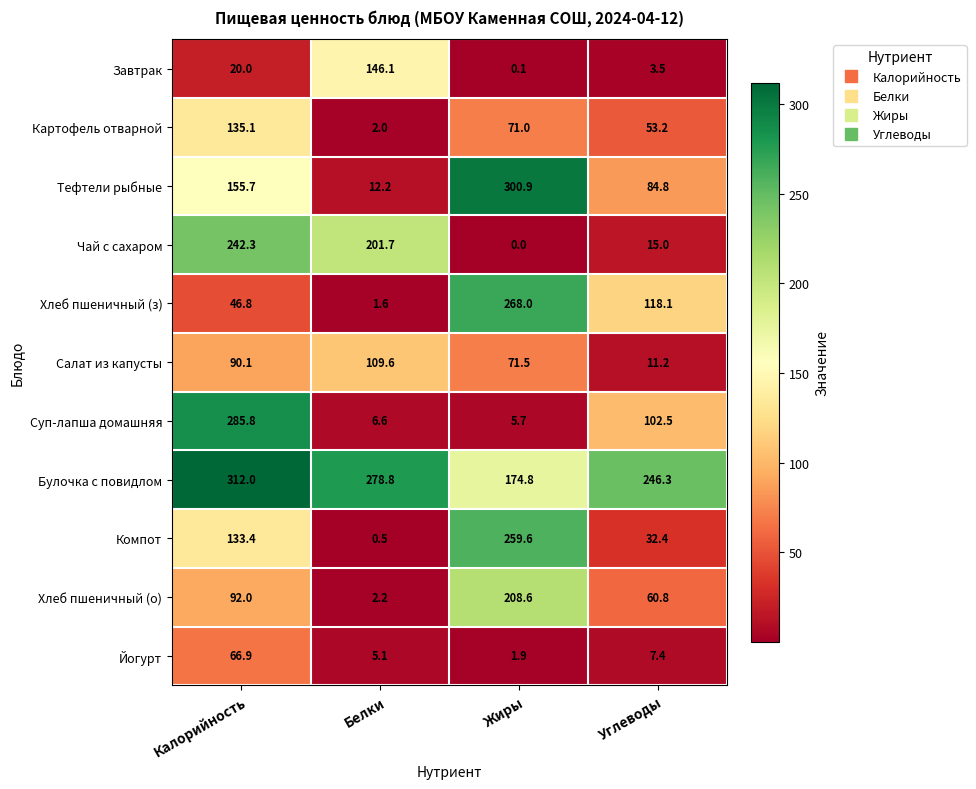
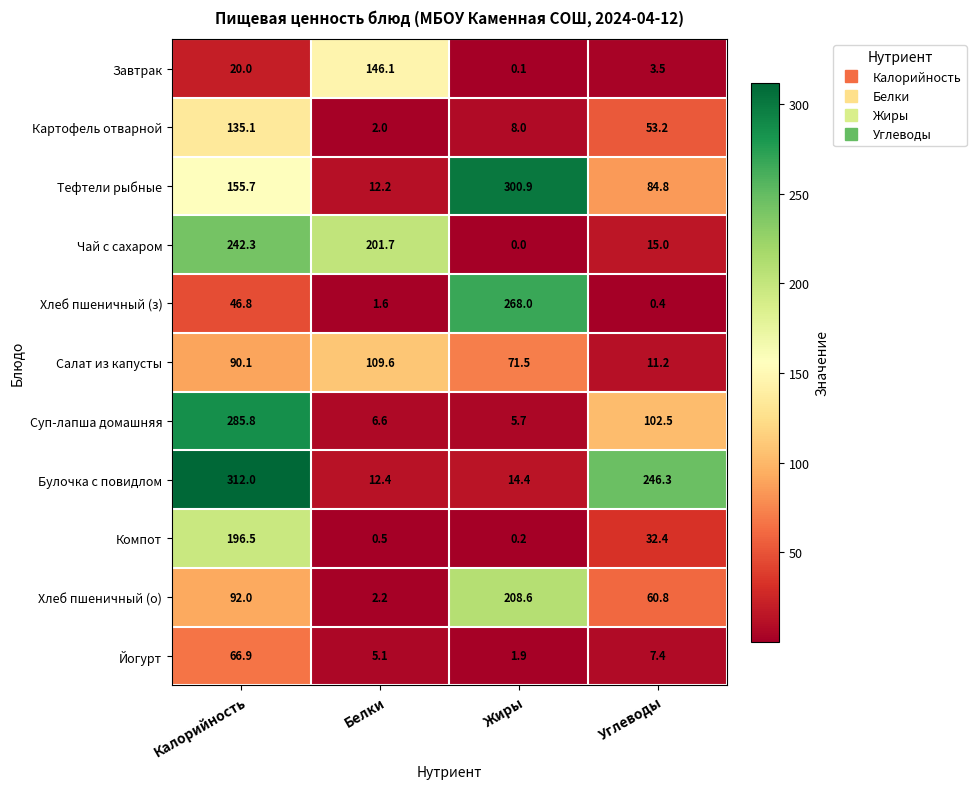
  {
    "Завтрак": {
      "Калорийность": 20.0,
      "Белки": 146.1,
      "Жиры": 0.1,
      "Углеводы": 3.5
    },
    "Картофель отварной": {
      "Калорийность": 135.1,
      "Белки": 2.0,
-     "Жиры": 71.0,
+     "Жиры": 8.0,
      "Углеводы": 53.2
    },
    "Тефтели рыбные": {
      "Калорийность": 155.7,
      "Белки": 12.2,
      "Жиры": 300.9,
      "Углеводы": 84.8
    },
    "Чай с сахаром": {
      "Калорийность": 242.3,
      "Белки": 201.7,
      "Жиры": 0.0,
      "Углеводы": 15.0
    },
    "Хлеб пшеничный (з)": {
      "Калорийность": 46.8,
      "Белки": 1.6,
      "Жиры": 268.0,
-     "Углеводы": 118.1
+     "Углеводы": 0.4
    },
    "Салат из капусты": {
      "Калорийность": 90.1,
      "Белки": 109.6,
      "Жиры": 71.5,
      "Углеводы": 11.2
    },
    "Суп-лапша домашняя": {
      "Калорийность": 285.8,
      "Белки": 6.6,
      "Жиры": 5.7,
      "Углеводы": 102.5
    },
    "Булочка с повидлом": {
      "Калорийность": 312.0,
-     "Белки": 278.8,
-     "Жиры": 174.8,
+     "Белки": 12.4,
+     "Жиры": 14.4,
      "Углеводы": 246.3
    },
    "Компот": {
-     "Калорийность": 133.4,
+     "Калорийность": 196.5,
      "Белки": 0.5,
-     "Жиры": 259.6,
+     "Жиры": 0.2,
      "Углеводы": 32.4
    },
    "Хлеб пшеничный (о)": {
      "Калорийность": 92.0,
      "Белки": 2.2,
      "Жиры": 208.6,
      "Углеводы": 60.8
    },
    "Йогурт": {
      "Калорийность": 66.9,
      "Белки": 5.1,
      "Жиры": 1.9,
      "Углеводы": 7.4
    }
  }
